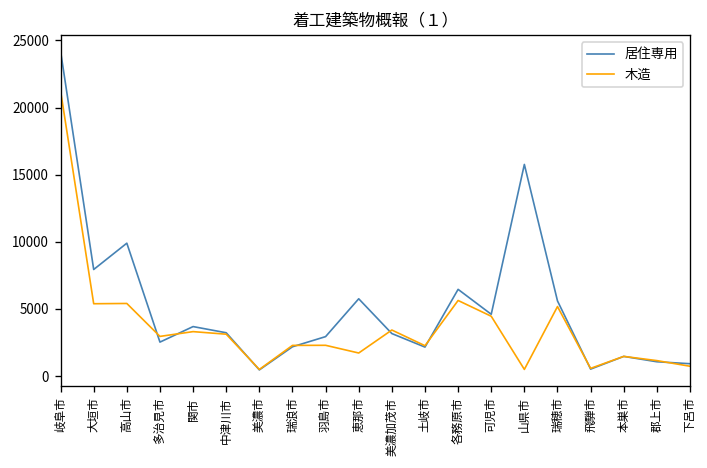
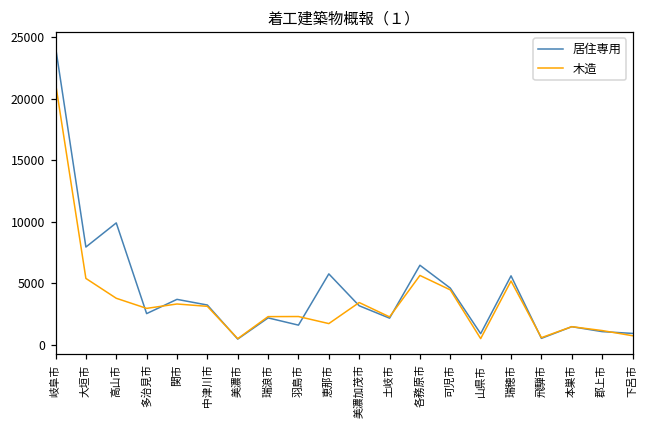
  {
    "居住専用": {
      "岐阜市": 24200,
      "大垣市": 7900,
      "高山市": 9900,
      "多治見市": 2500,
      "関市": 3700,
-     "羽島市": 2900,
+     "羽島市": 1600,
      "恵那市": 5800,
      "美濃加茂市": 3200,
      "各務原市": 6500,
-     "山県市": 15800,
+     "山県市": 900,
      "瑞穂市": 5600
    },
    "木造": {
      "岐阜市": 21300,
      "大垣市": 5400,
-     "高山市": 5400,
+     "高山市": 3800,
      "多治見市": 3000,
      "関市": 3300,
      "羽島市": 2300,
      "恵那市": 1700,
      "美濃加茂市": 3400,
      "各務原市": 5600,
      "山県市": 500,
      "瑞穂市": 5200
    }
  }
